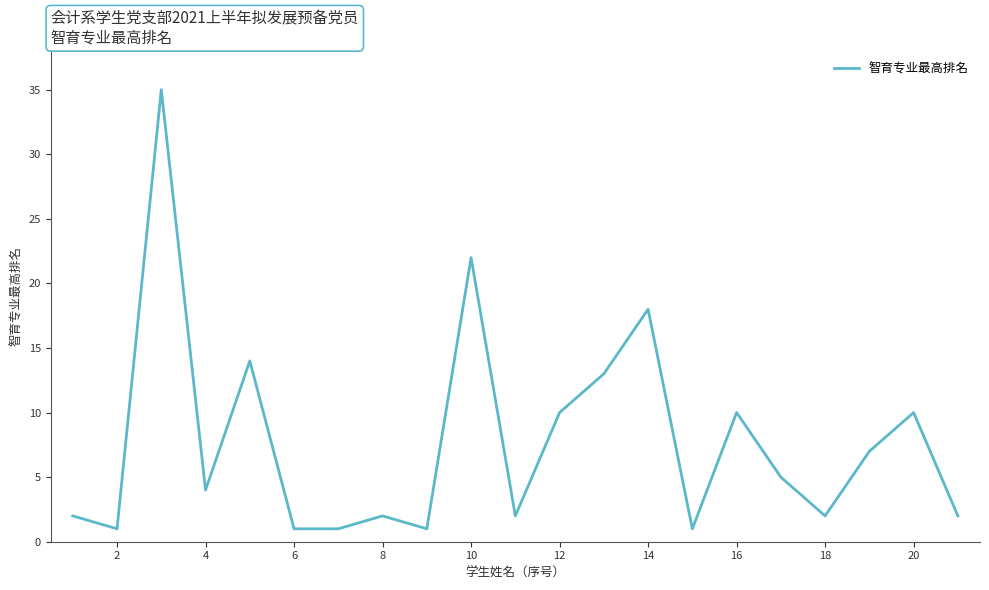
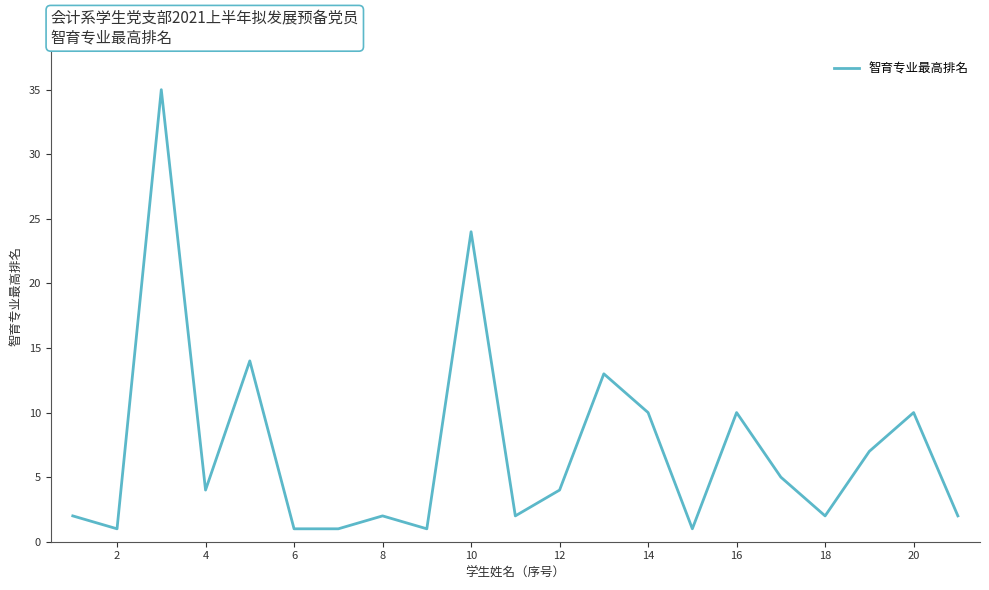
  {
    "2": 1,
    "4": 4,
    "6": 1,
    "8": 2,
-   "10": 22,
-   "12": 10,
-   "14": 18,
+   "10": 24,
+   "12": 4,
+   "14": 10,
    "16": 10,
    "18": 2,
    "20": 10
  }
